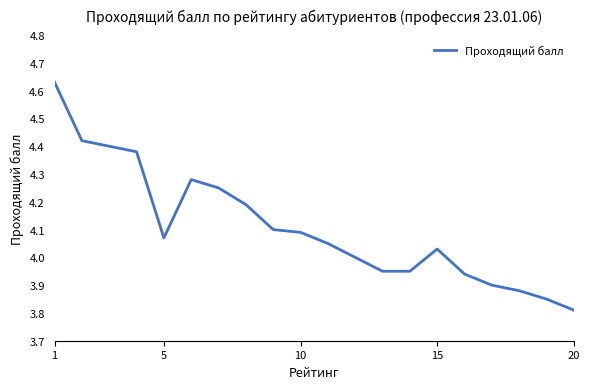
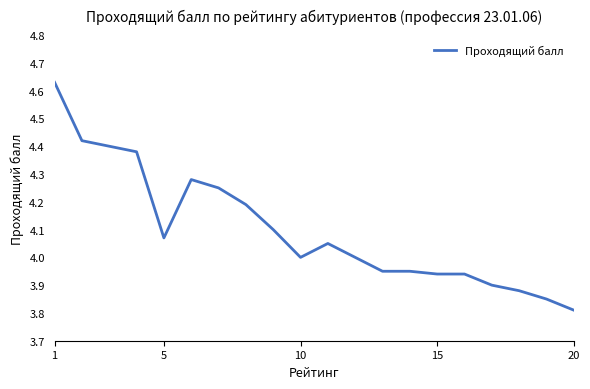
  {
    "1": 4.63,
    "5": 4.07,
-   "10": 4.09,
-   "15": 4.03,
+   "10": 4.00,
+   "15": 3.94,
    "20": 3.81
  }
